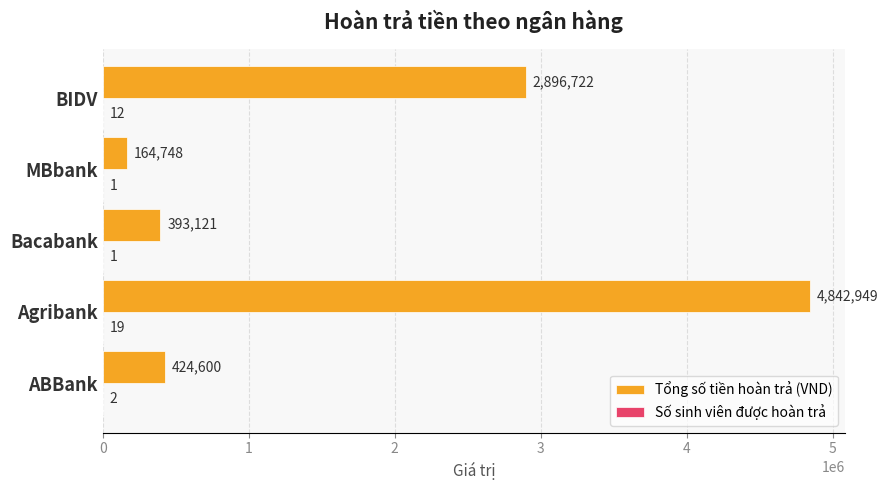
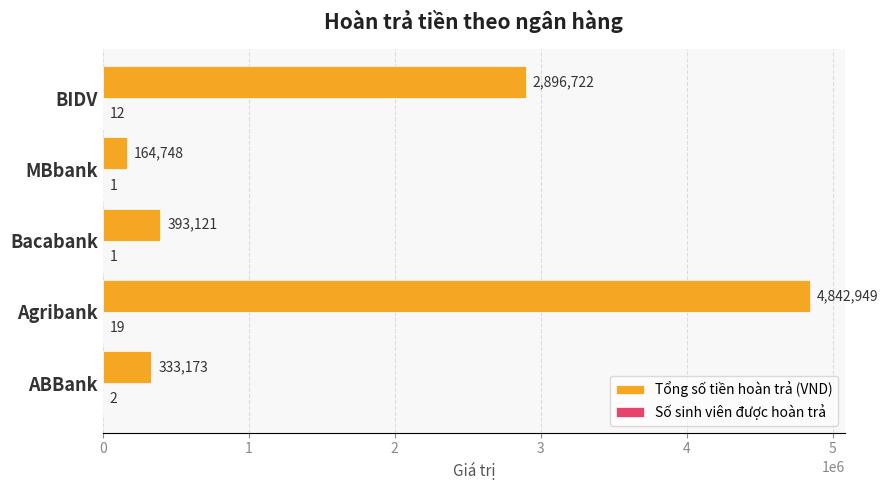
  {
    "Tổng số tiền hoàn trả (VND)": {
      "BIDV": "2,896,722",
      "MBbank": "164,748",
      "Bacabank": "393,121",
      "Agribank": "4,842,949",
-     "ABBank": "424,600"
+     "ABBank": "333,173"
    },
    "Số sinh viên được hoàn trả": {
      "BIDV": "12",
      "MBbank": "1",
      "Bacabank": "1",
      "Agribank": "19",
      "ABBank": "2"
    }
  }
